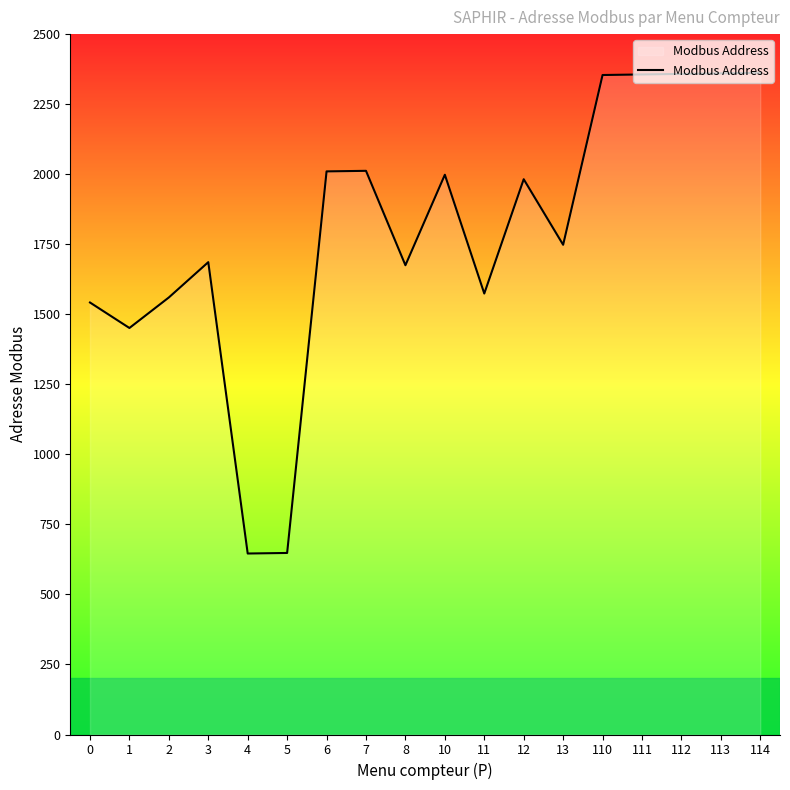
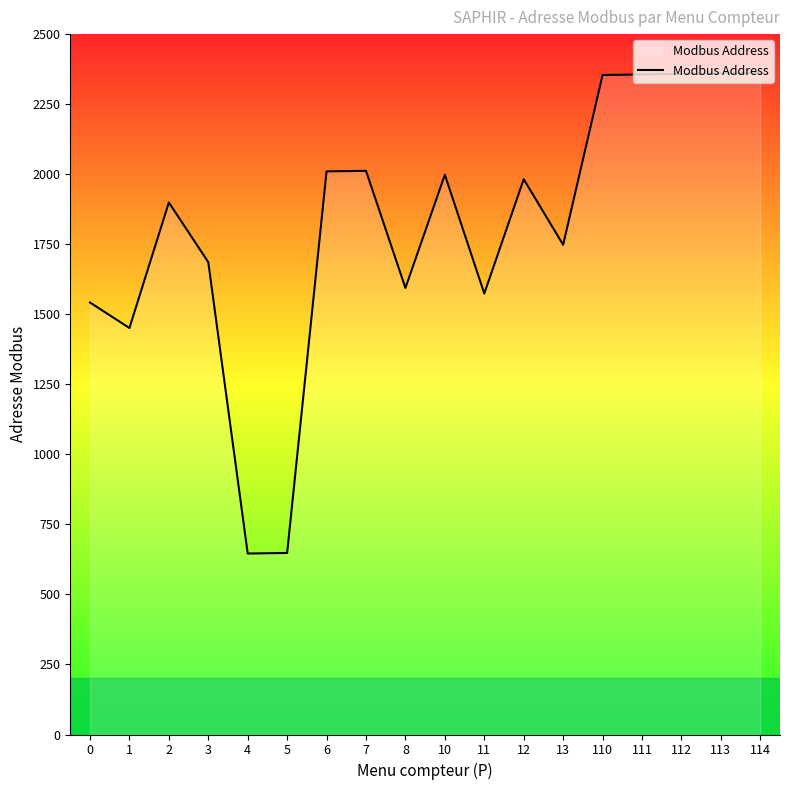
  {
    "0": 1540,
    "1": 1450,
-   "2": 1560,
+   "2": 1900,
    "3": 1690,
    "4": 650,
    "5": 650,
    "6": 2010,
    "7": 2010,
-   "8": 1680,
+   "8": 1590,
    "10": 2000,
    "11": 1570,
    "12": 1980,
    "13": 1750,
    "110": 2350
  }
